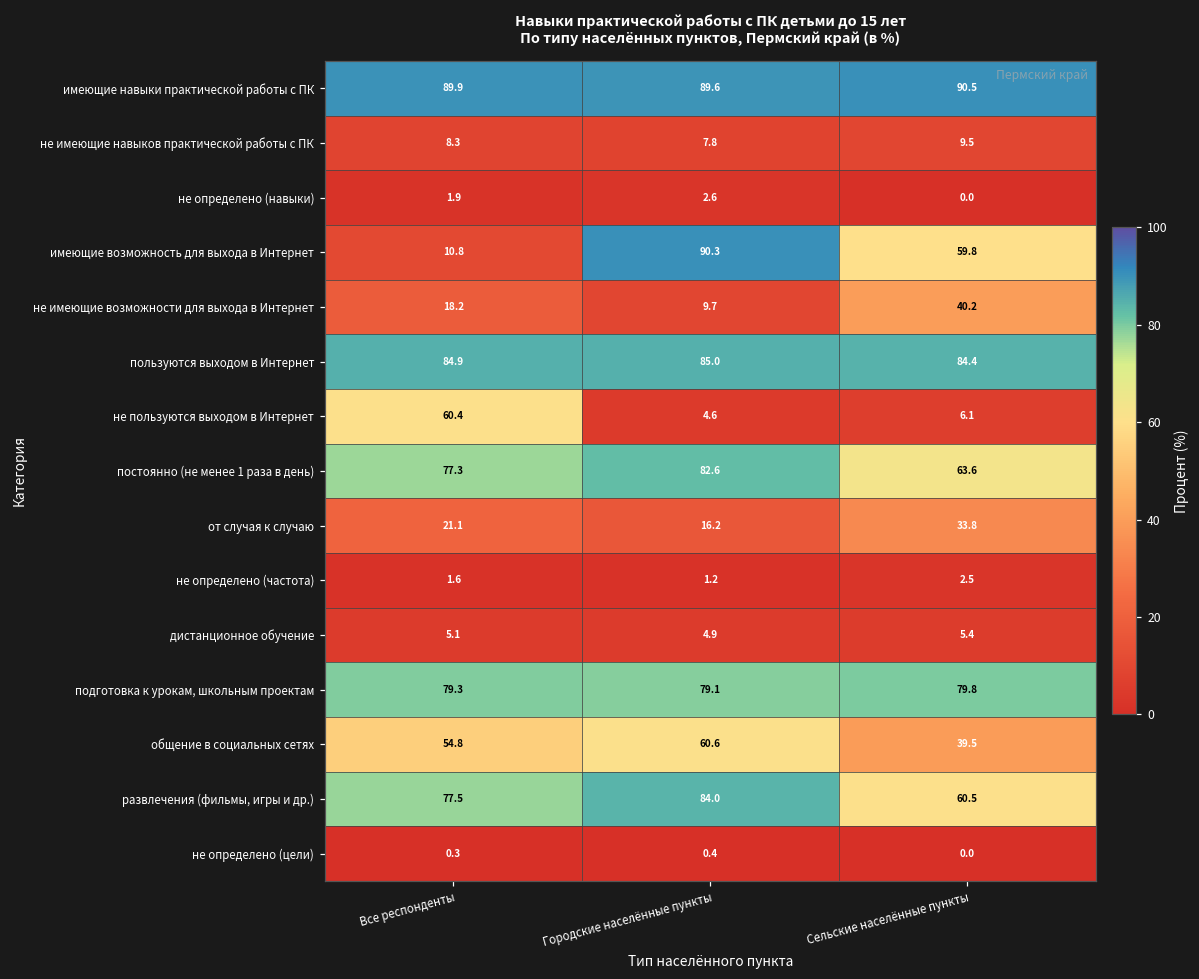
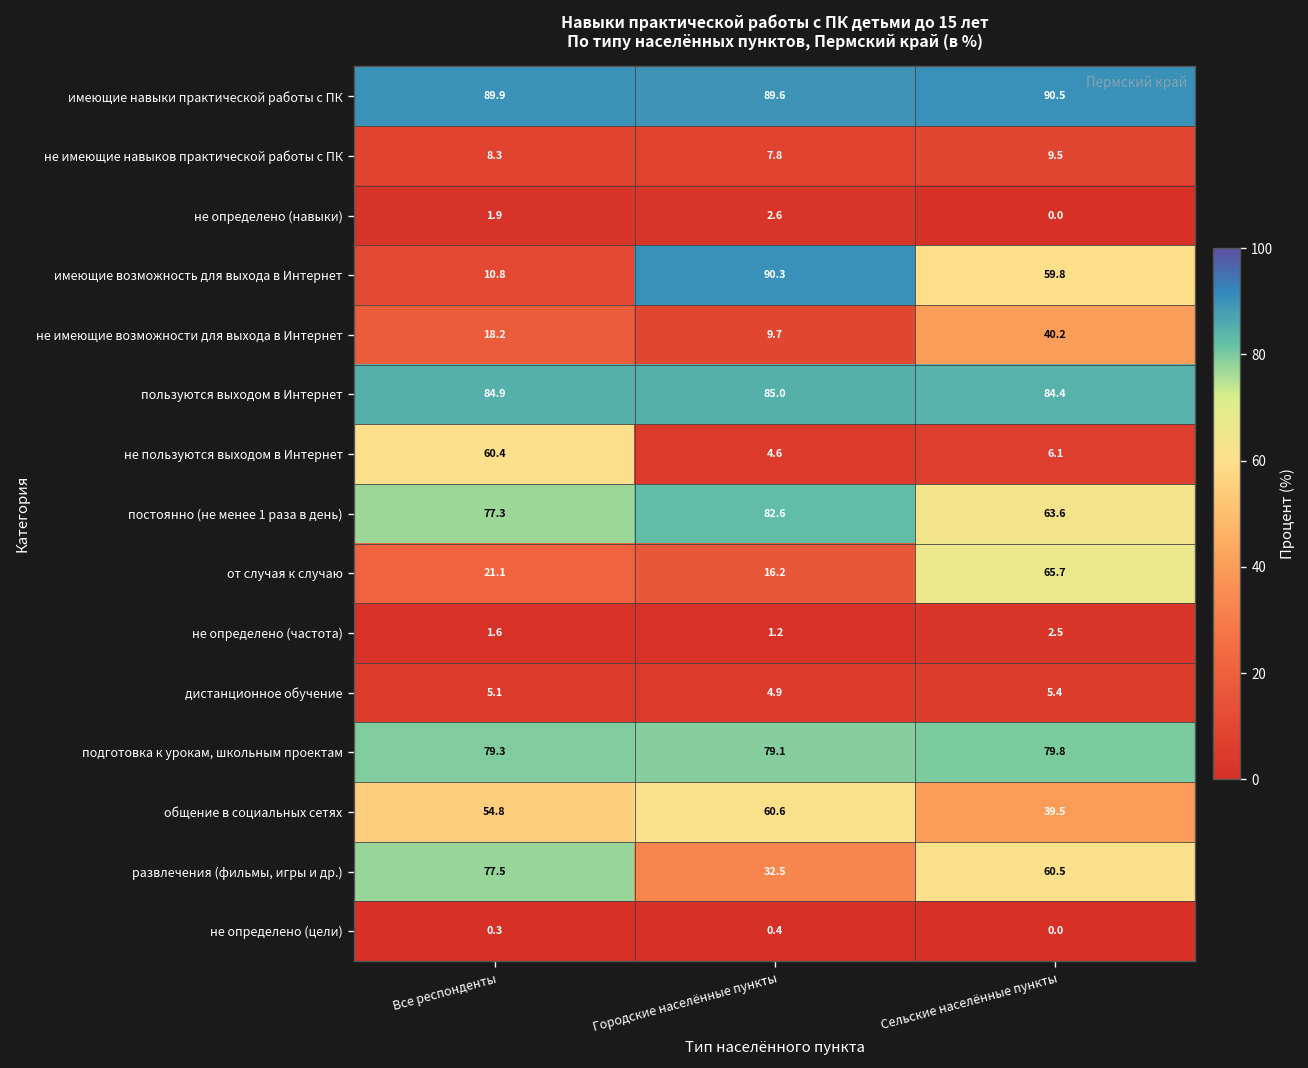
  {
    "имеющие навыки практической работы с ПК": {
      "Все респонденты": 89.9,
      "Городские населённые пункты": 89.6
    },
    "не имеющие навыков практической работы с ПК": {
      "Все респонденты": 8.3,
      "Городские населённые пункты": 7.8,
      "Сельские населённые пункты": 9.5
    },
    "не определено (навыки)": {
      "Все респонденты": 1.9,
      "Городские населённые пункты": 2.6,
      "Сельские населённые пункты": 0.0
    },
    "имеющие возможность для выхода в Интернет": {
      "Все респонденты": 10.8,
      "Городские населённые пункты": 90.3,
      "Сельские населённые пункты": 59.8
    },
    "не имеющие возможности для выхода в Интернет": {
      "Все респонденты": 18.2,
      "Городские населённые пункты": 9.7,
      "Сельские населённые пункты": 40.2
    },
    "пользуются выходом в Интернет": {
      "Все респонденты": 84.9,
      "Городские населённые пункты": 85.0,
      "Сельские населённые пункты": 84.4
    },
    "не пользуются выходом в Интернет": {
      "Все респонденты": 60.4,
      "Городские населённые пункты": 4.6,
      "Сельские населённые пункты": 6.1
    },
    "постоянно (не менее 1 раза в день)": {
      "Все респонденты": 77.3,
      "Городские населённые пункты": 82.6,
      "Сельские населённые пункты": 63.6
    },
    "от случая к случаю": {
      "Все респонденты": 21.1,
      "Городские населённые пункты": 16.2,
-     "Сельские населённые пункты": 33.8
+     "Сельские населённые пункты": 65.7
    },
    "не определено (частота)": {
      "Все респонденты": 1.6,
      "Городские населённые пункты": 1.2,
      "Сельские населённые пункты": 2.5
    },
    "дистанционное обучение": {
      "Все респонденты": 5.1,
      "Городские населённые пункты": 4.9,
      "Сельские населённые пункты": 5.4
    },
    "подготовка к урокам, школьным проектам": {
      "Все респонденты": 79.3,
      "Городские населённые пункты": 79.1,
      "Сельские населённые пункты": 79.8
    },
    "общение в социальных сетях": {
      "Все респонденты": 54.8,
      "Городские населённые пункты": 60.6,
      "Сельские населённые пункты": 39.5
    },
    "развлечения (фильмы, игры и др.)": {
      "Все респонденты": 77.5,
-     "Городские населённые пункты": 84.0,
+     "Городские населённые пункты": 32.5,
      "Сельские населённые пункты": 60.5
    },
    "не определено (цели)": {
      "Все респонденты": 0.3,
      "Городские населённые пункты": 0.4,
      "Сельские населённые пункты": 0.0
    }
  }
